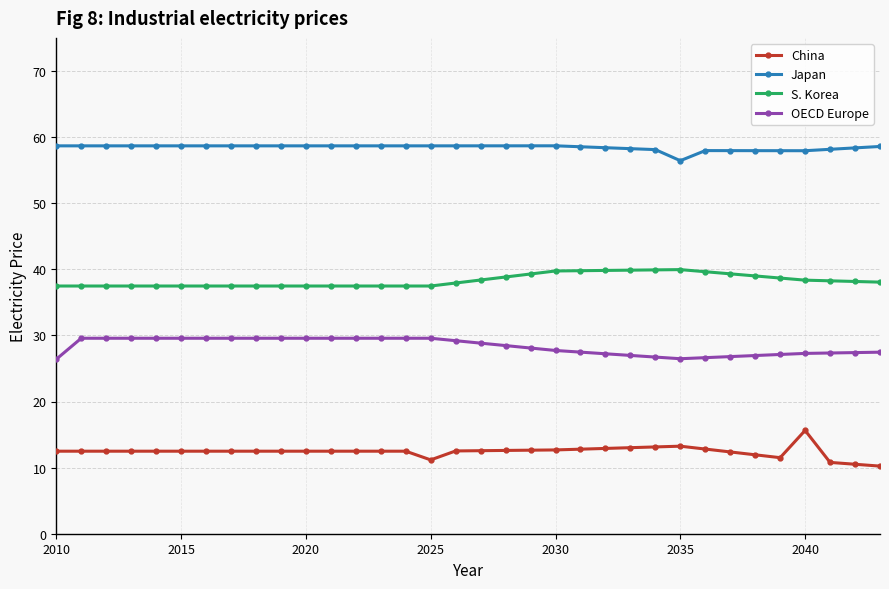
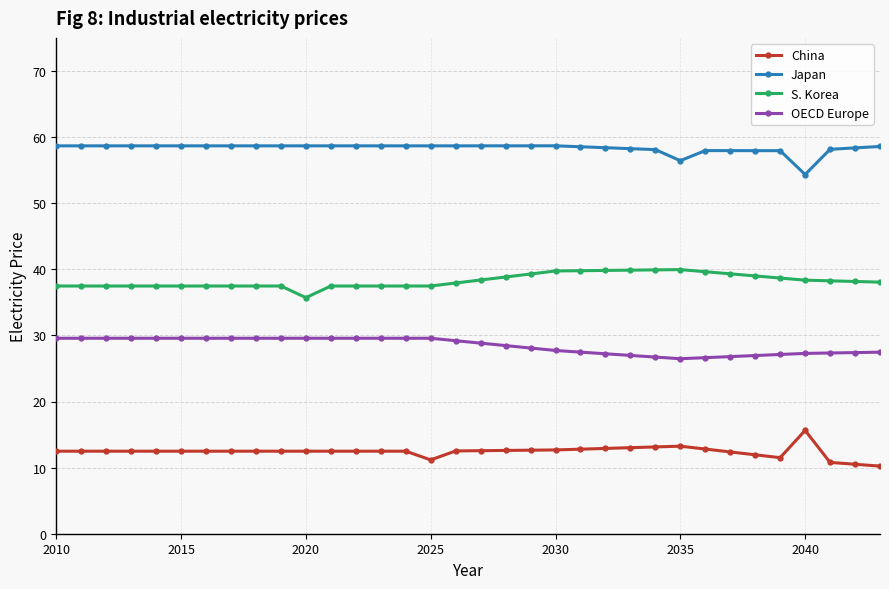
  {
    "China": {
      "2010": 12,
      "2015": 12,
      "2020": 12,
      "2025": 11,
      "2030": 13,
      "2035": 13,
      "2040": 16
    },
    "Japan": {
      "2010": 59,
      "2015": 59,
      "2020": 59,
      "2025": 59,
      "2030": 59,
      "2035": 56,
-     "2040": 58
+     "2040": 54
    },
    "S. Korea": {
      "2010": 37,
      "2015": 37,
-     "2020": 37,
+     "2020": 36,
      "2025": 37,
      "2030": 40,
      "2035": 40,
      "2040": 38
    },
    "OECD Europe": {
-     "2010": 26,
+     "2010": 30,
      "2015": 30,
      "2020": 30,
      "2025": 30,
      "2030": 28,
      "2035": 26,
      "2040": 27
    }
  }
